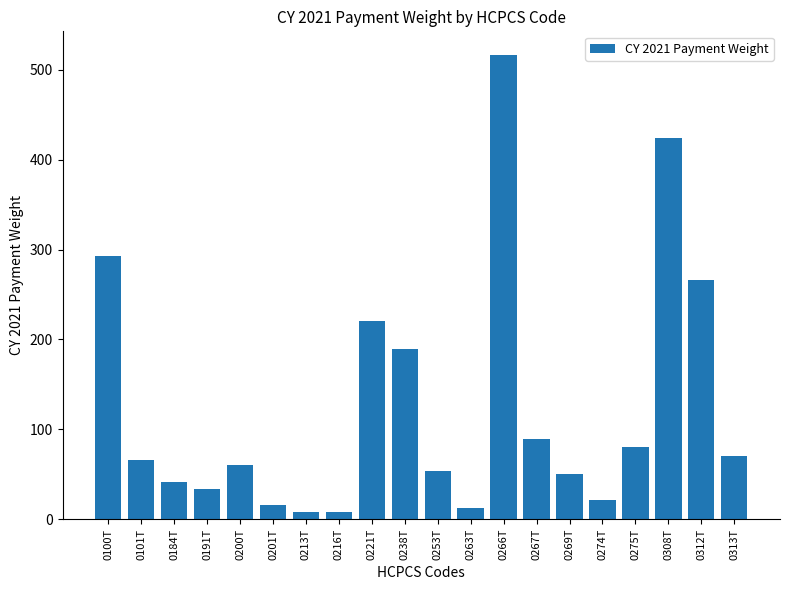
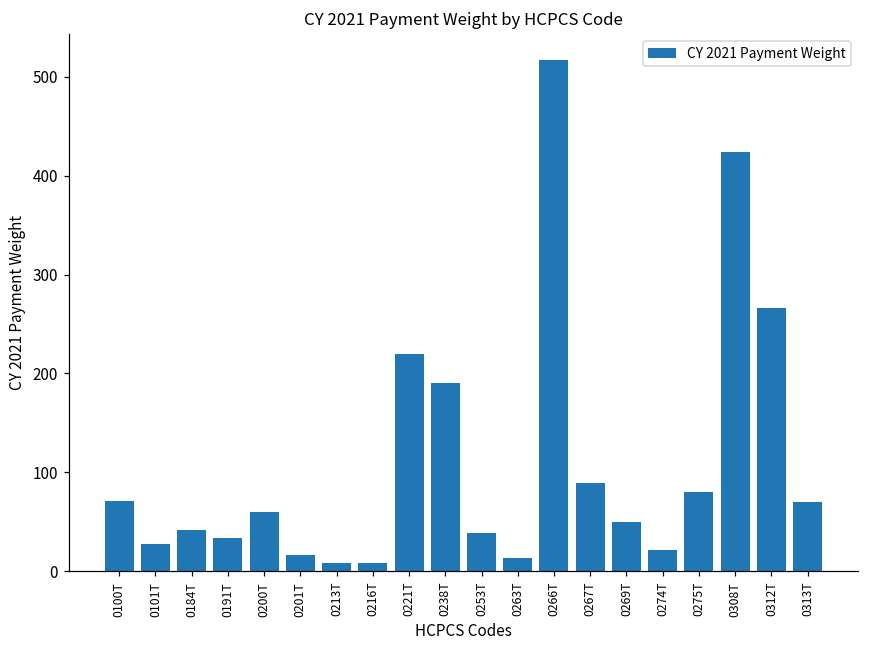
  {
-   "0100T": 290,
-   "0101T": 70,
+   "0100T": 70,
+   "0101T": 30,
    "0184T": 40,
    "0191T": 30,
    "0200T": 60,
    "0201T": 20,
    "0213T": 10,
    "0216T": 10,
    "0221T": 220,
    "0238T": 190,
-   "0253T": 50,
+   "0253T": 40,
    "0263T": 10,
    "0266T": 520,
    "0267T": 90,
    "0269T": 50,
    "0274T": 20,
    "0275T": 80,
    "0308T": 420,
    "0312T": 270,
    "0313T": 70
  }
